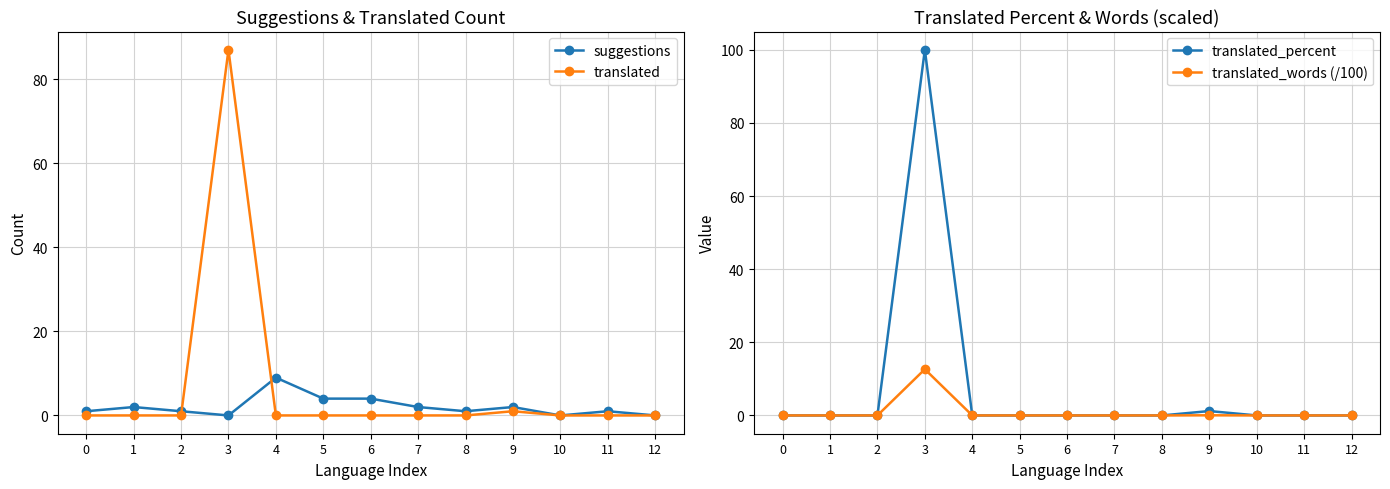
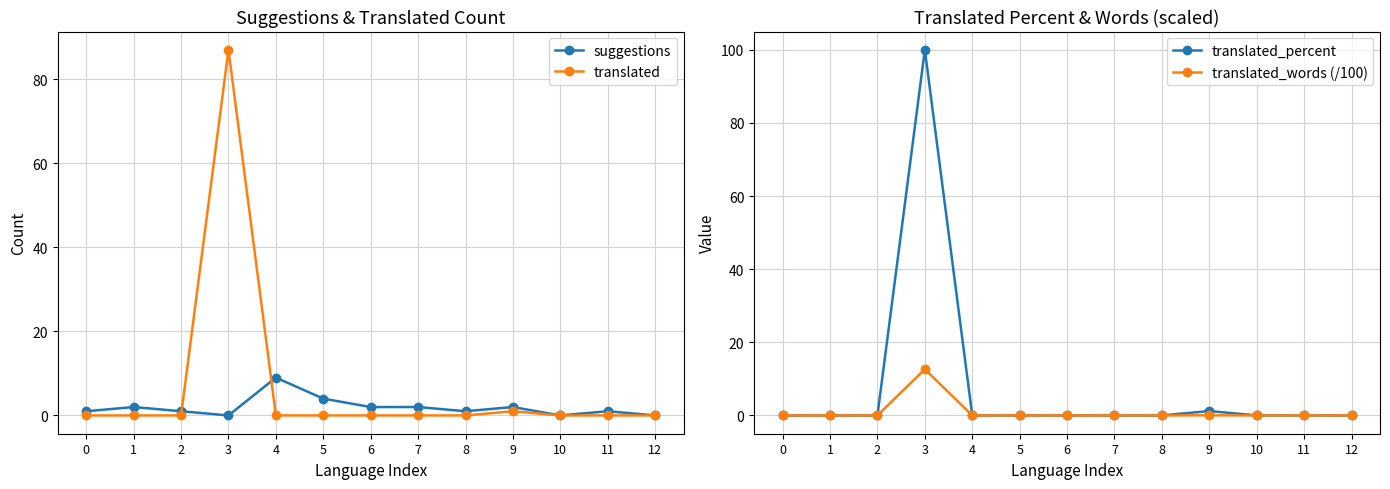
  {
    "Suggestions & Translated Count": {
      "suggestions": {
        "0": 1,
        "1": 2,
        "2": 1,
        "3": 0,
        "4": 9,
        "5": 4,
-       "6": 4,
+       "6": 2,
        "7": 2,
        "8": 1,
        "9": 2,
        "11": 1
      },
      "translated": {
        "0": 0,
        "1": 0,
        "2": 0,
        "3": 87,
        "4": 0,
        "5": 0,
        "6": 0,
        "7": 0,
        "8": 0,
        "9": 1,
        "11": 0
      }
    },
    "Translated Percent & Words (scaled)": {
      "translated_percent": {
        "3": 100,
        "9": 1
      },
      "translated_words (/100)": {
        "3": 13,
        "9": 0
      }
    }
  }
